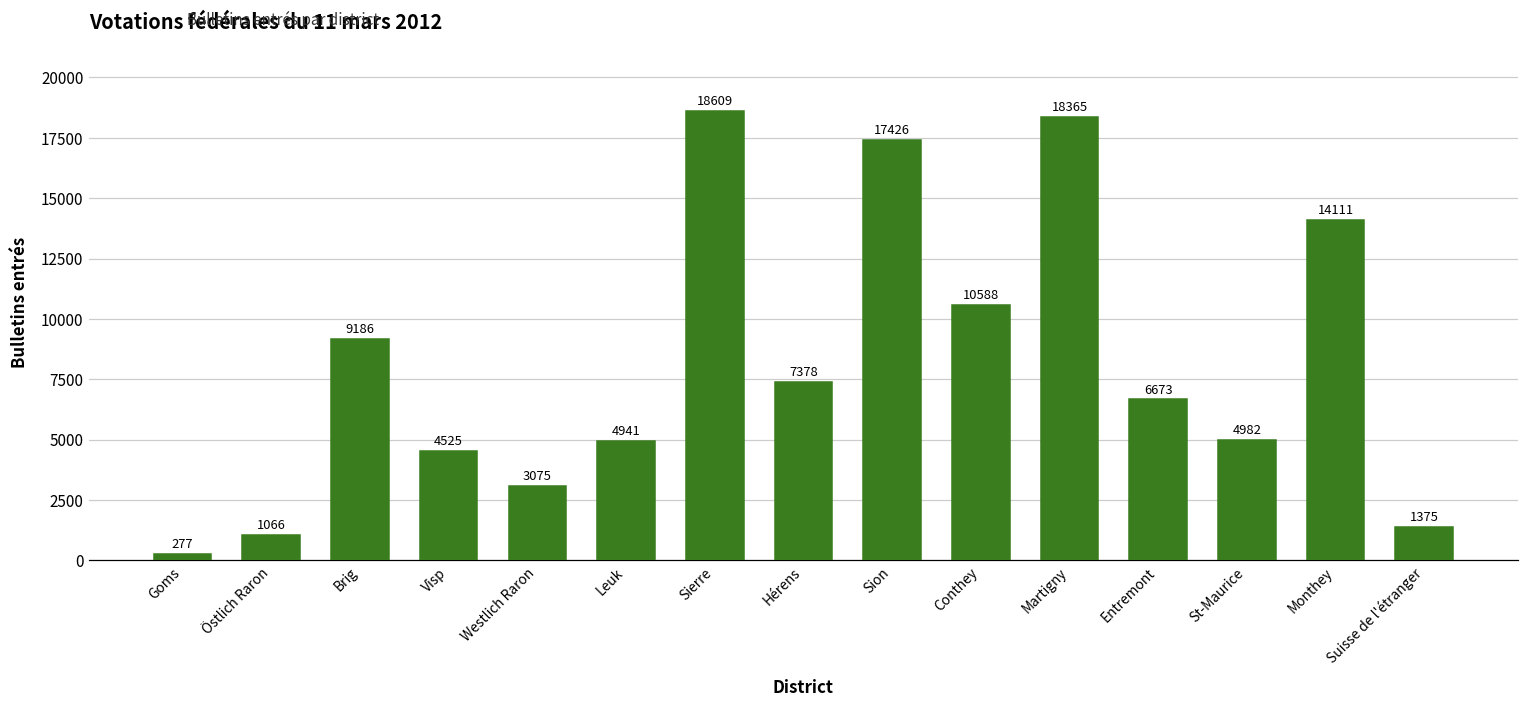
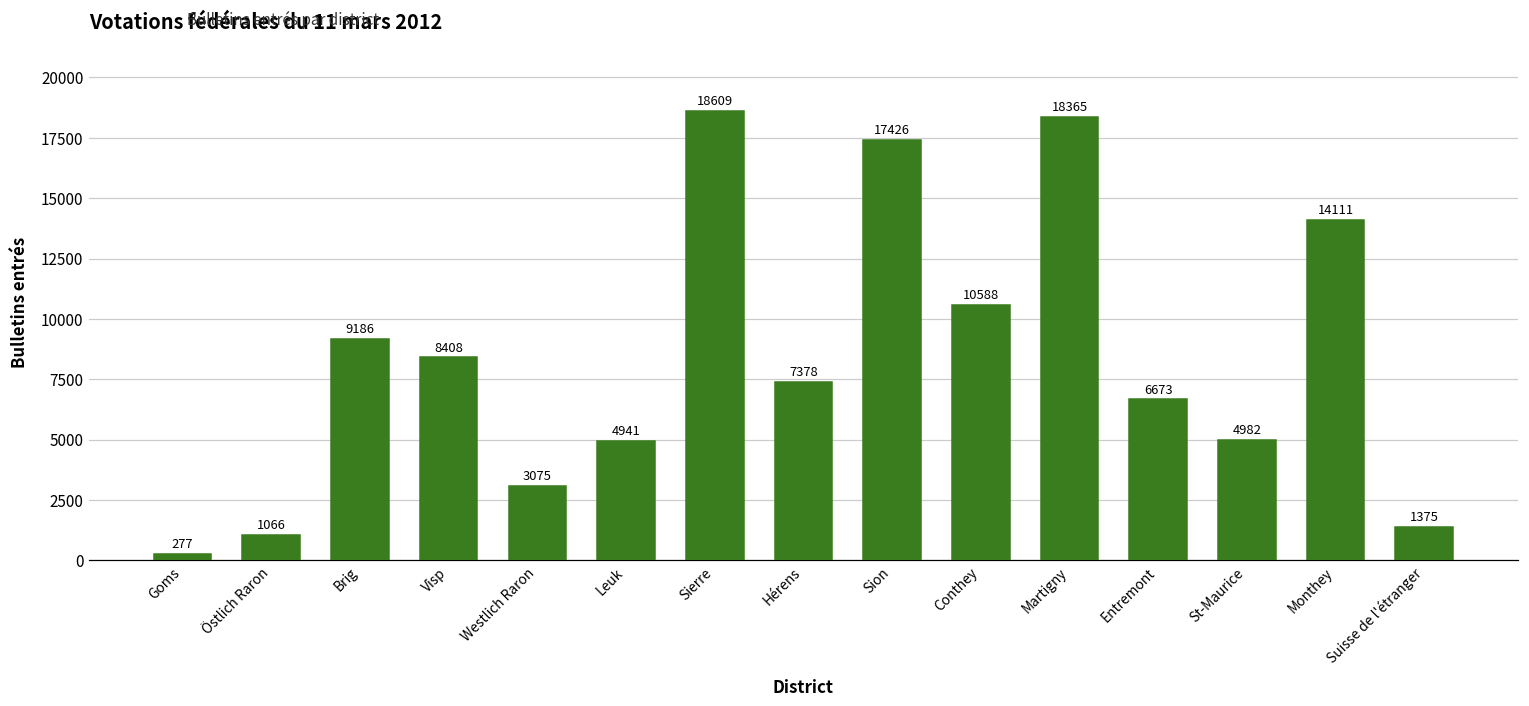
  {
    "Goms": 277,
    "Östlich Raron": 1066,
    "Brig": 9186,
-   "Visp": 4525,
+   "Visp": 8408,
    "Westlich Raron": 3075,
    "Leuk": 4941,
    "Sierre": 18609,
    "Hérens": 7378,
    "Sion": 17426,
    "Conthey": 10588,
    "Martigny": 18365,
    "Entremont": 6673,
    "St-Maurice": 4982,
    "Monthey": 14111,
    "Suisse de l'étranger": 1375
  }
